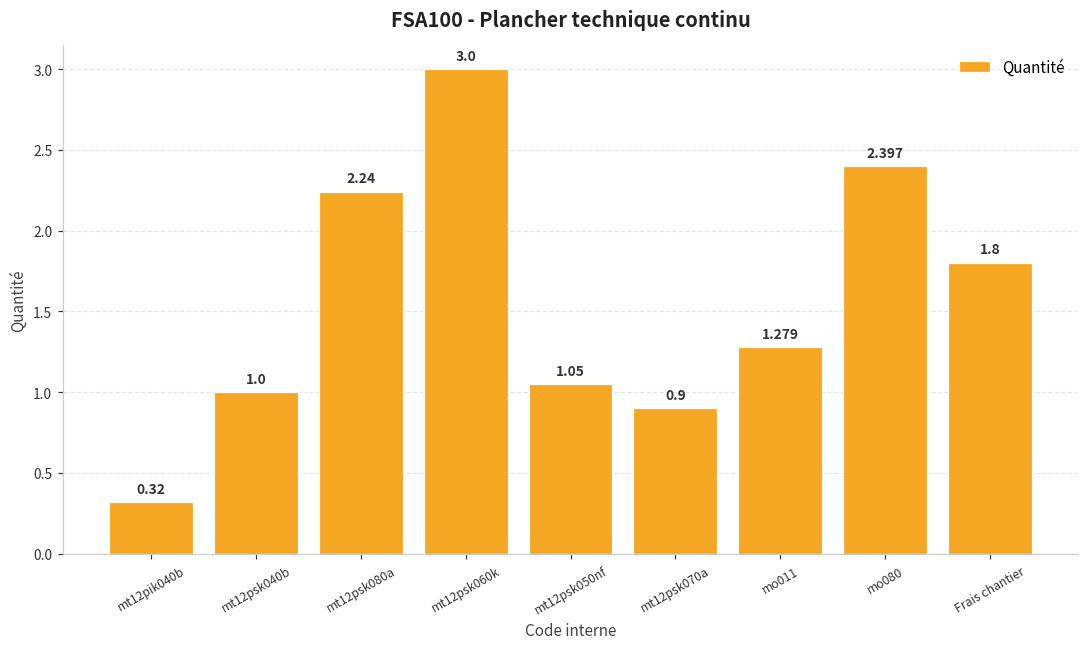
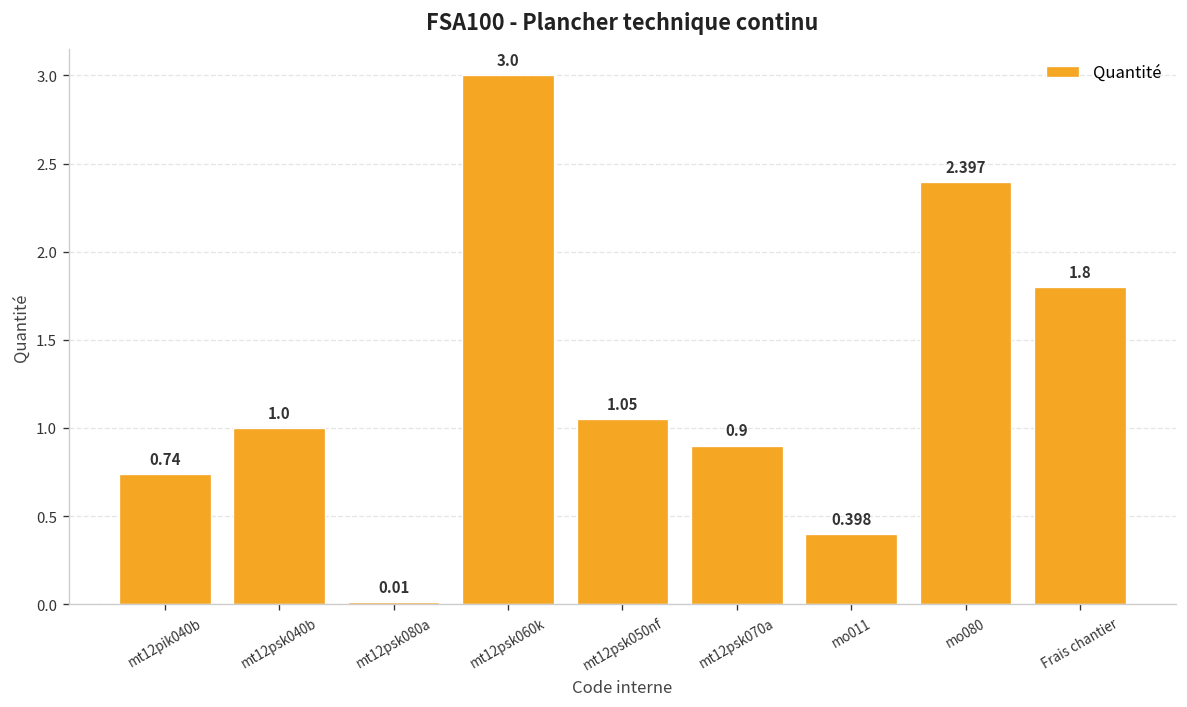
  {
-   "mt12pik040b": 0.32,
+   "mt12pik040b": 0.74,
    "mt12psk040b": 1.0,
-   "mt12psk080a": 2.24,
+   "mt12psk080a": 0.01,
    "mt12psk060k": 3.0,
    "mt12psk050nf": 1.05,
    "mt12psk070a": 0.9,
-   "mo011": 1.279,
+   "mo011": 0.398,
    "mo080": 2.397,
    "Frais chantier": 1.8
  }
